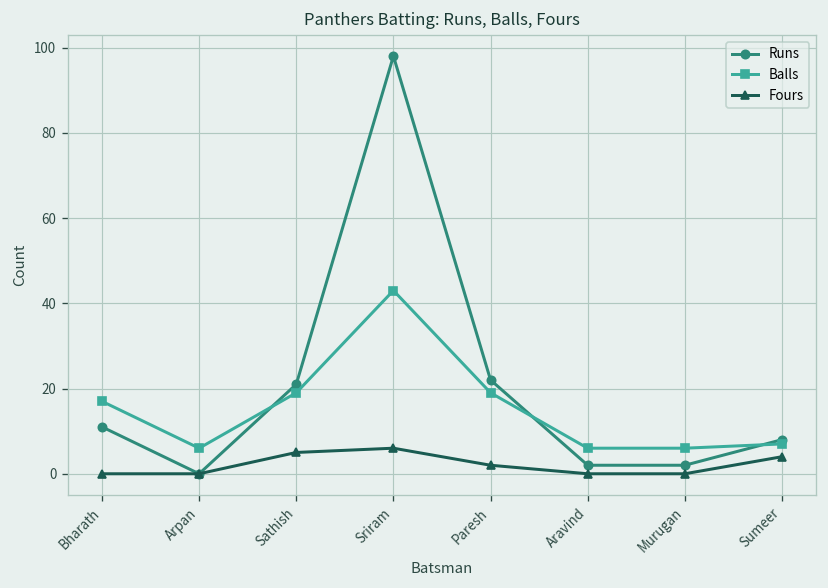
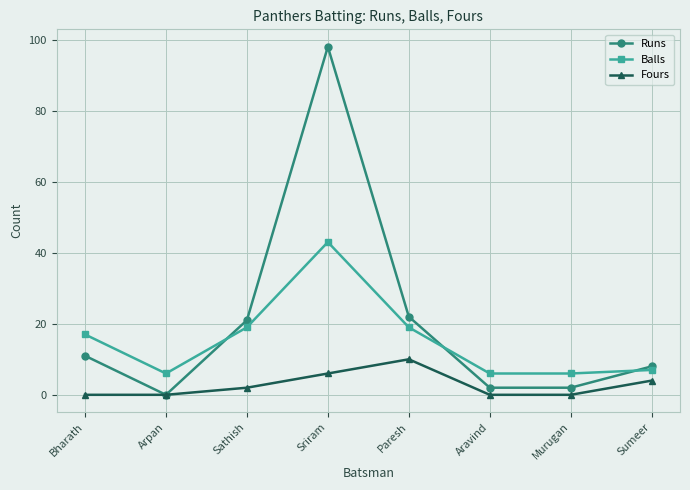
  {
    "Fours": {
      "Bharath": 0,
-     "Sathish": 5,
+     "Sathish": 2,
      "Sriram": 6,
-     "Paresh": 2,
+     "Paresh": 10,
      "Aravind": 0,
      "Murugan": 0,
      "Sumeer": 4
    }
  }
